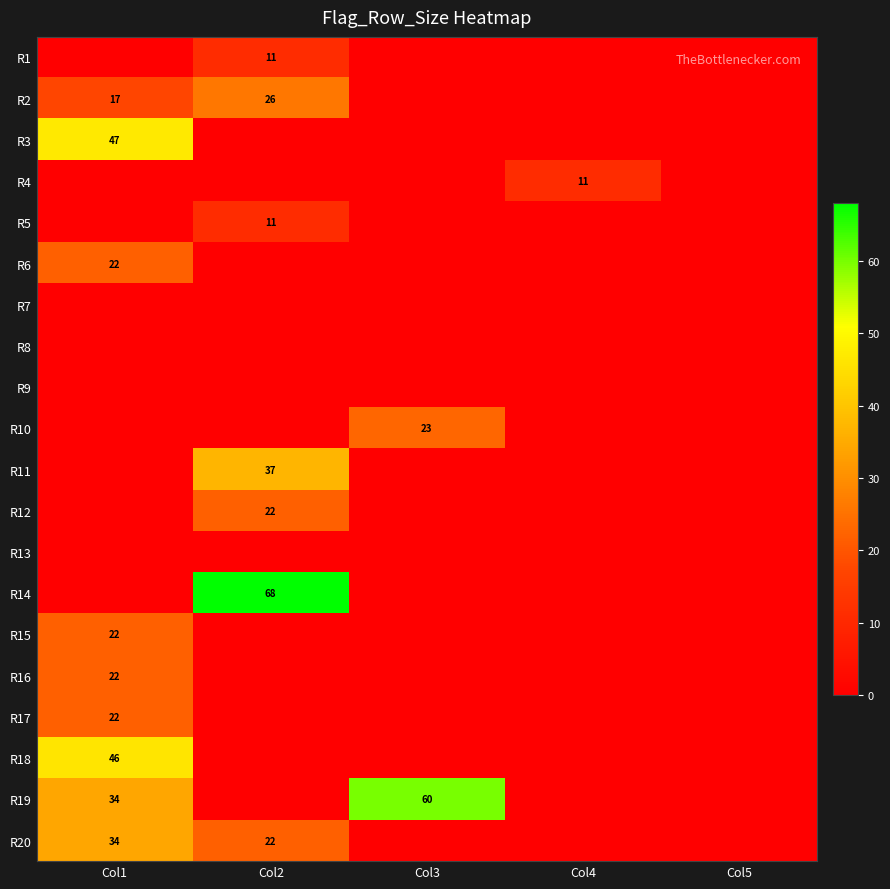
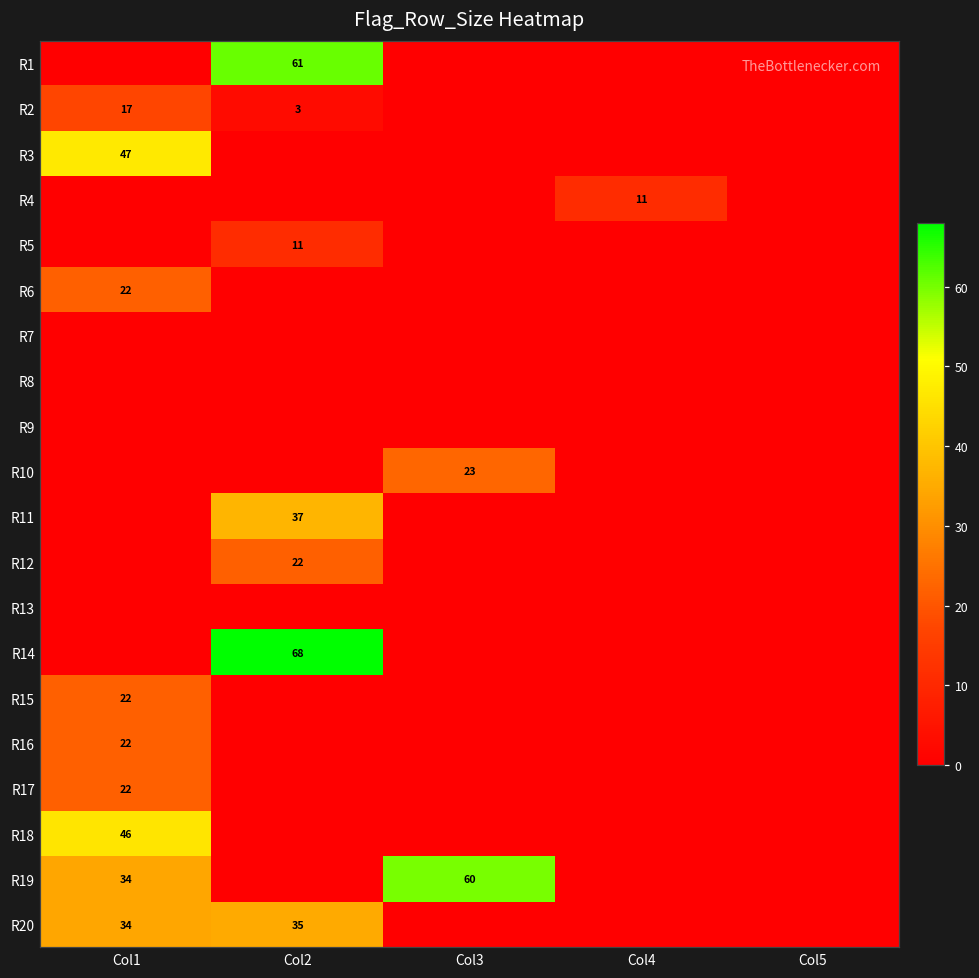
  {
    "R1": {
-     "Col2": 11
+     "Col2": 61
    },
    "R2": {
      "Col1": 17,
-     "Col2": 26
+     "Col2": 3
    },
    "R3": {
      "Col1": 47
    },
    "R4": {
      "Col4": 11
    },
    "R5": {
      "Col2": 11
    },
    "R6": {
      "Col1": 22
    },
    "R10": {
      "Col3": 23
    },
    "R11": {
      "Col2": 37
    },
    "R12": {
      "Col2": 22
    },
    "R14": {
      "Col2": 68
    },
    "R15": {
      "Col1": 22
    },
    "R16": {
      "Col1": 22
    },
    "R17": {
      "Col1": 22
    },
    "R18": {
      "Col1": 46
    },
    "R19": {
      "Col1": 34,
      "Col3": 60
    },
    "R20": {
      "Col1": 34,
-     "Col2": 22
+     "Col2": 35
    }
  }
